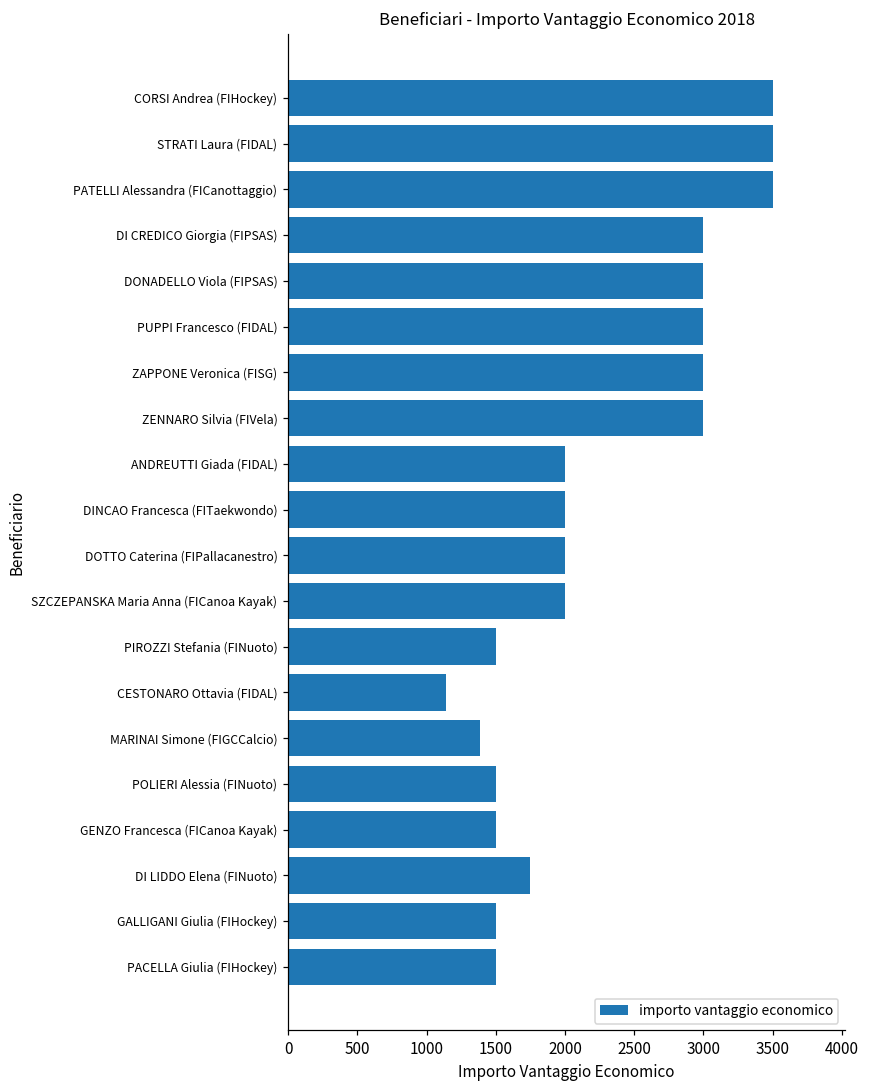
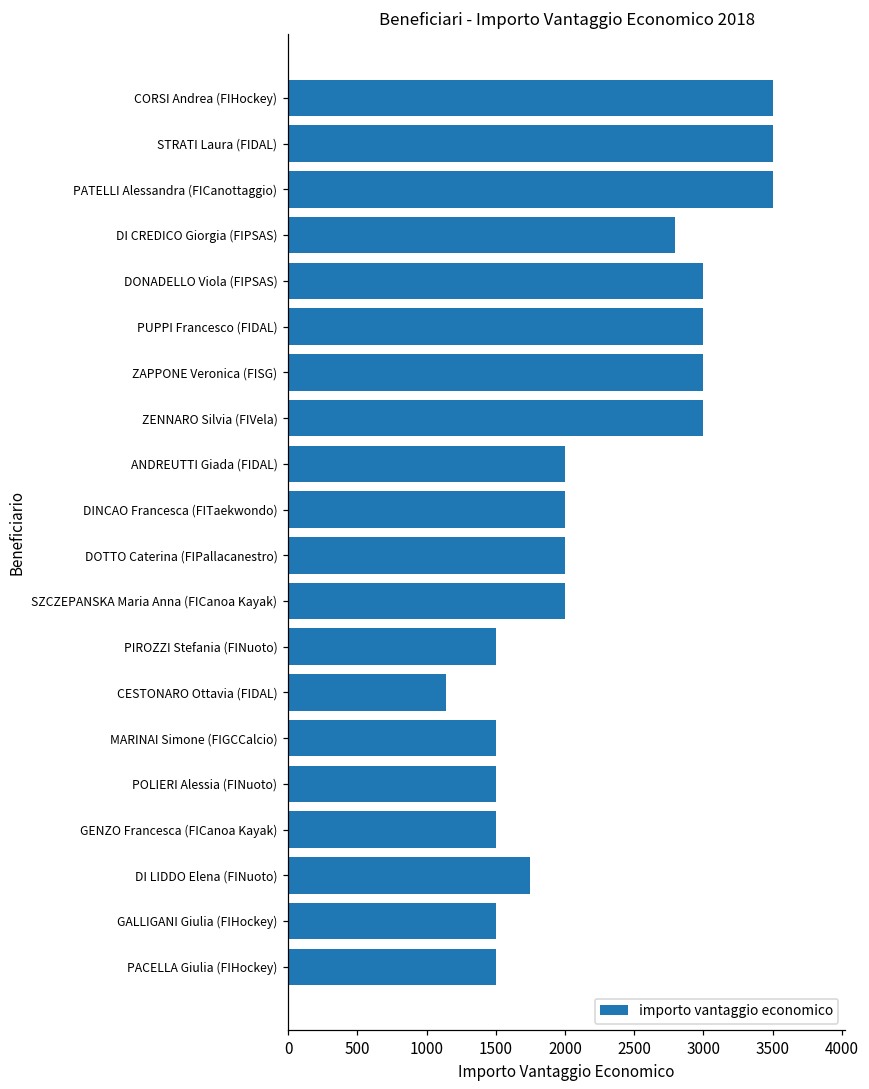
  {
    "CORSI Andrea (FIHockey)": 3500,
    "STRATI Laura (FIDAL)": 3500,
    "PATELLI Alessandra (FICanottaggio)": 3500,
-   "DI CREDICO Giorgia (FIPSAS)": 3000,
+   "DI CREDICO Giorgia (FIPSAS)": 2800,
    "DONADELLO Viola (FIPSAS)": 3000,
    "PUPPI Francesco (FIDAL)": 3000,
    "ZAPPONE Veronica (FISG)": 3000,
    "ZENNARO Silvia (FIVela)": 3000,
    "ANDREUTTI Giada (FIDAL)": 2000,
    "DINCAO Francesca (FITaekwondo)": 2000,
    "DOTTO Caterina (FIPallacanestro)": 2000,
    "SZCZEPANSKA Maria Anna (FICanoa Kayak)": 2000,
    "PIROZZI Stefania (FINuoto)": 1500,
    "CESTONARO Ottavia (FIDAL)": 1140,
-   "MARINAI Simone (FIGCCalcio)": 1390,
+   "MARINAI Simone (FIGCCalcio)": 1500,
    "POLIERI Alessia (FINuoto)": 1500,
    "GENZO Francesca (FICanoa Kayak)": 1500,
    "DI LIDDO Elena (FINuoto)": 1750,
    "GALLIGANI Giulia (FIHockey)": 1500,
    "PACELLA Giulia (FIHockey)": 1500
  }
